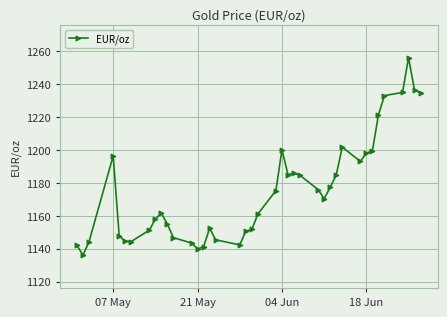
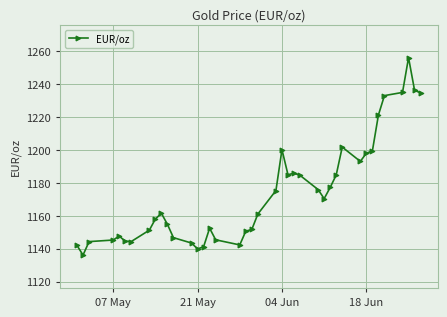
  {
-   "07 May": 1196,
+   "07 May": 1145,
    "21 May": 1140,
    "04 Jun": 1200,
    "18 Jun": 1198
  }
